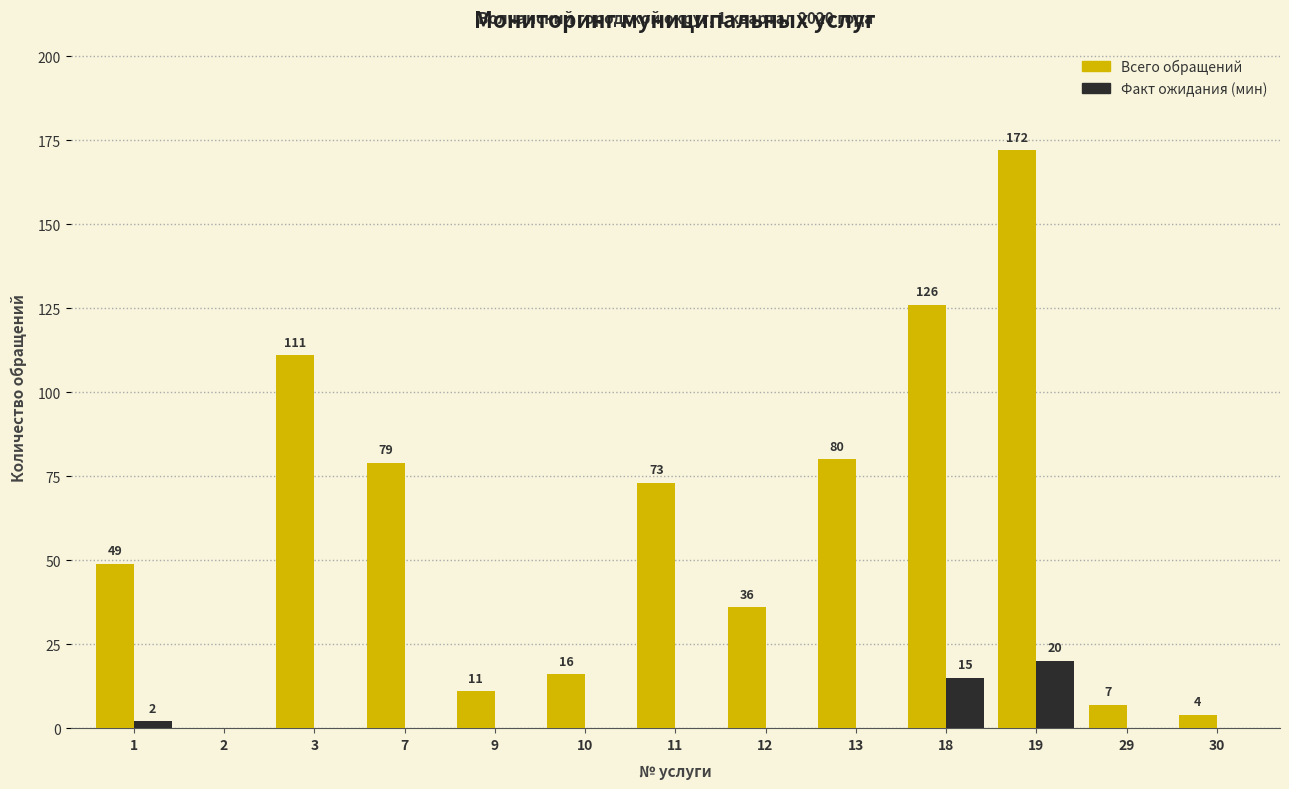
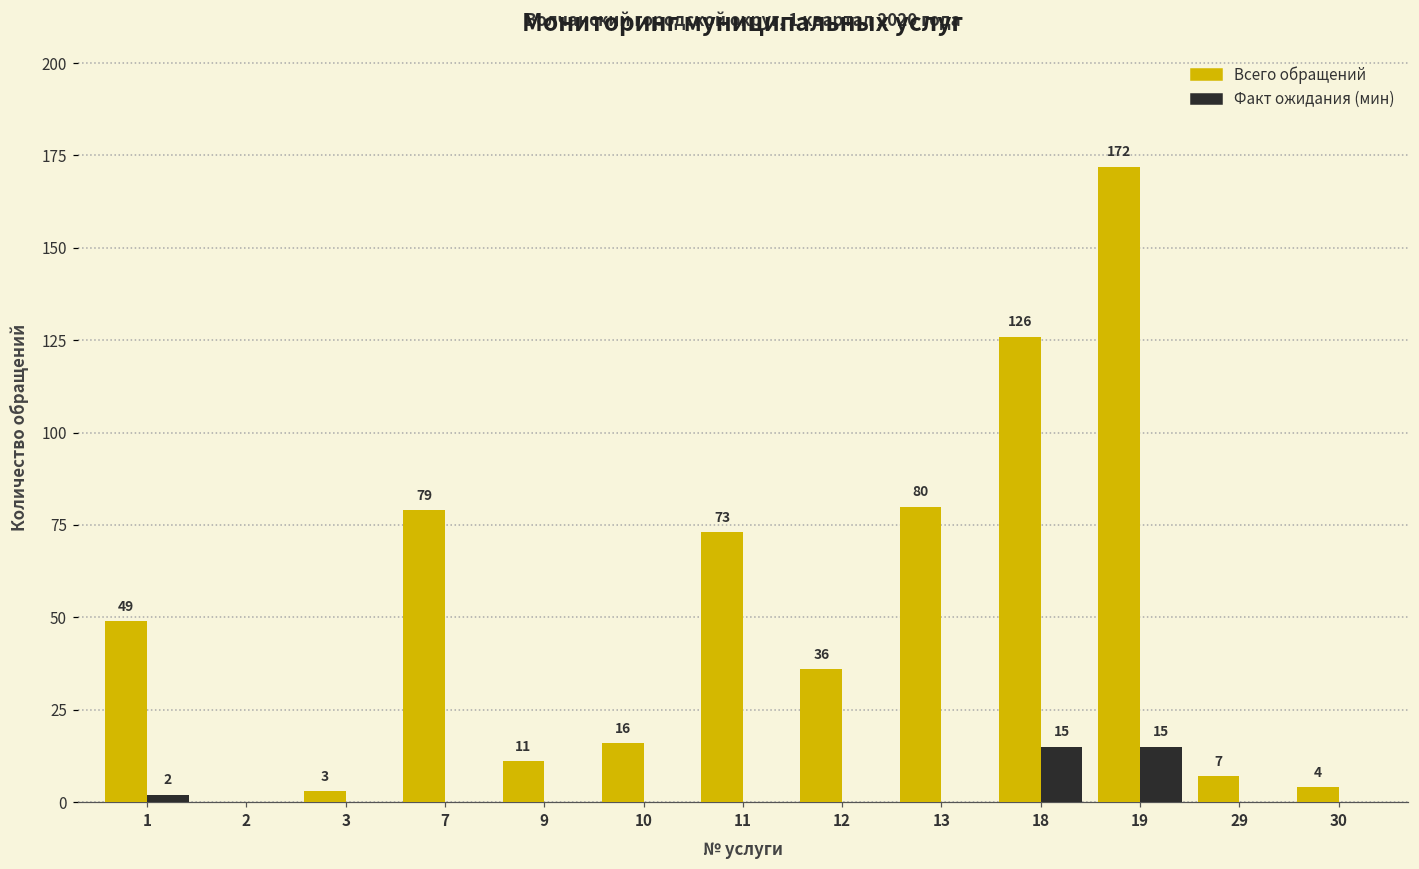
  {
    "Всего обращений": {
      "1": 49,
-     "3": 111,
+     "3": 3,
      "7": 79,
      "9": 11,
      "10": 16,
      "11": 73,
      "12": 36,
      "13": 80,
      "18": 126,
      "19": 172,
      "29": 7,
      "30": 4
    },
    "Факт ожидания (мин)": {
      "1": 2,
      "18": 15,
-     "19": 20
+     "19": 15
    }
  }
